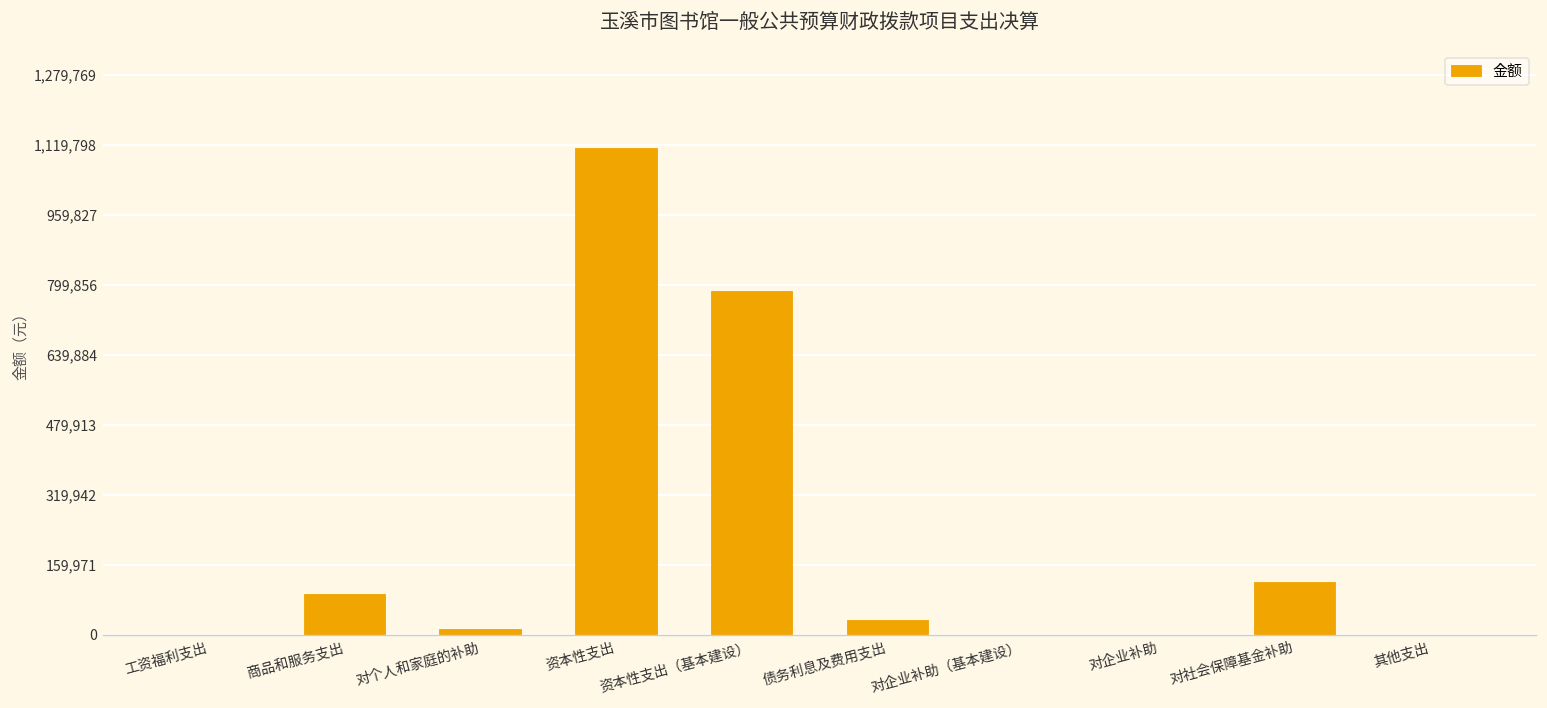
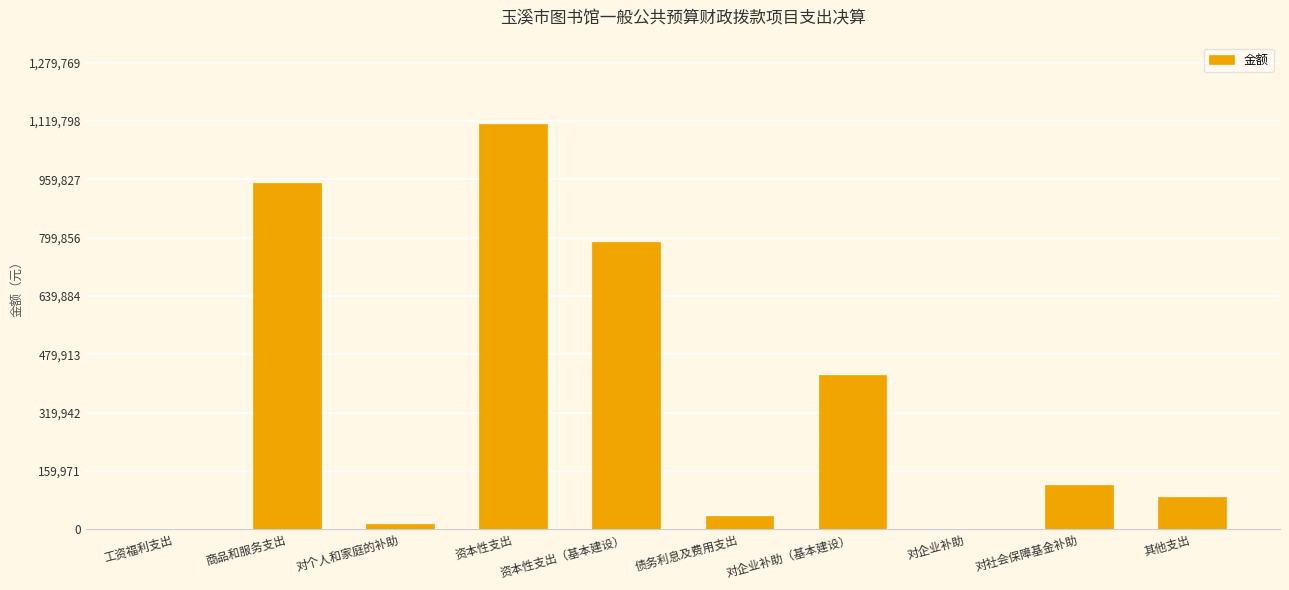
  {
    "工资福利支出": "0",
-   "商品和服务支出": "90,000",
+   "商品和服务支出": "950,000",
    "对个人和家庭的补助": "10,000",
    "资本性支出": "1,110,000",
    "资本性支出（基本建设）": "790,000",
    "债务利息及费用支出": "30,000",
-   "对企业补助（基本建设）": "0",
+   "对企业补助（基本建设）": "420,000",
    "对企业补助": "0",
    "对社会保障基金补助": "120,000",
-   "其他支出": "0"
+   "其他支出": "90,000"
  }
